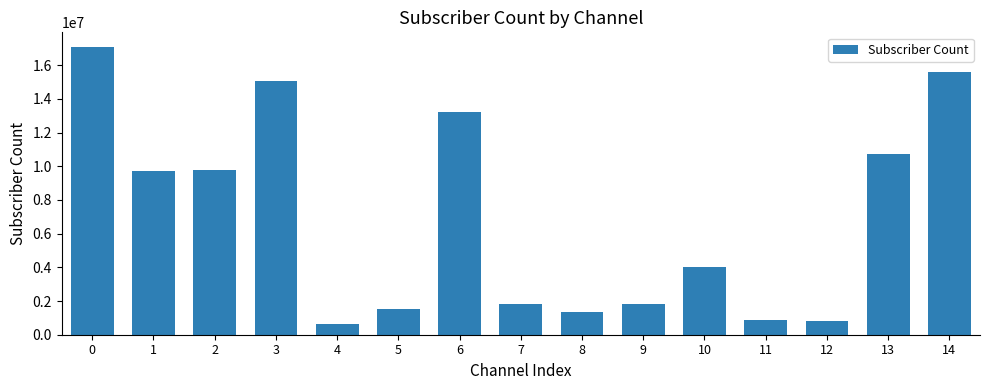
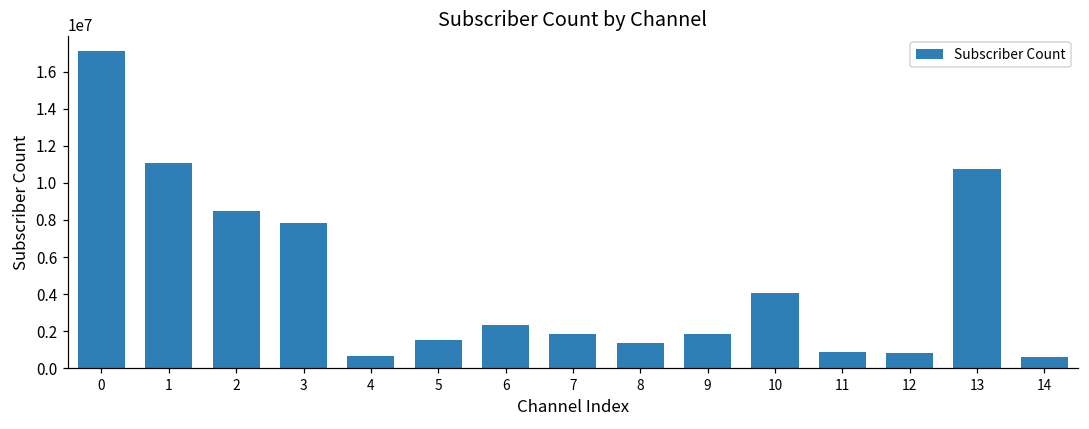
  {
    "0": 17100000,
-   "1": 9700000,
-   "2": 9800000,
-   "3": 15000000,
+   "1": 11100000,
+   "2": 8500000,
+   "3": 7800000,
    "4": 700000,
    "5": 1500000,
-   "6": 13200000,
+   "6": 2300000,
    "7": 1900000,
    "8": 1400000,
    "9": 1800000,
    "10": 4000000,
    "11": 900000,
    "12": 800000,
    "13": 10700000,
-   "14": 15600000
+   "14": 600000
  }
